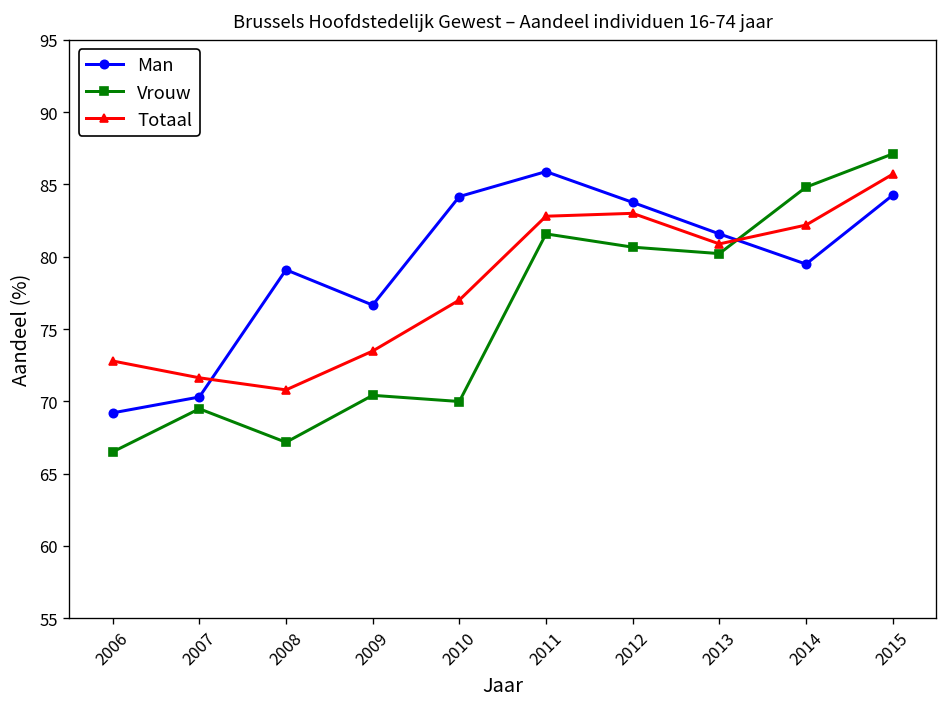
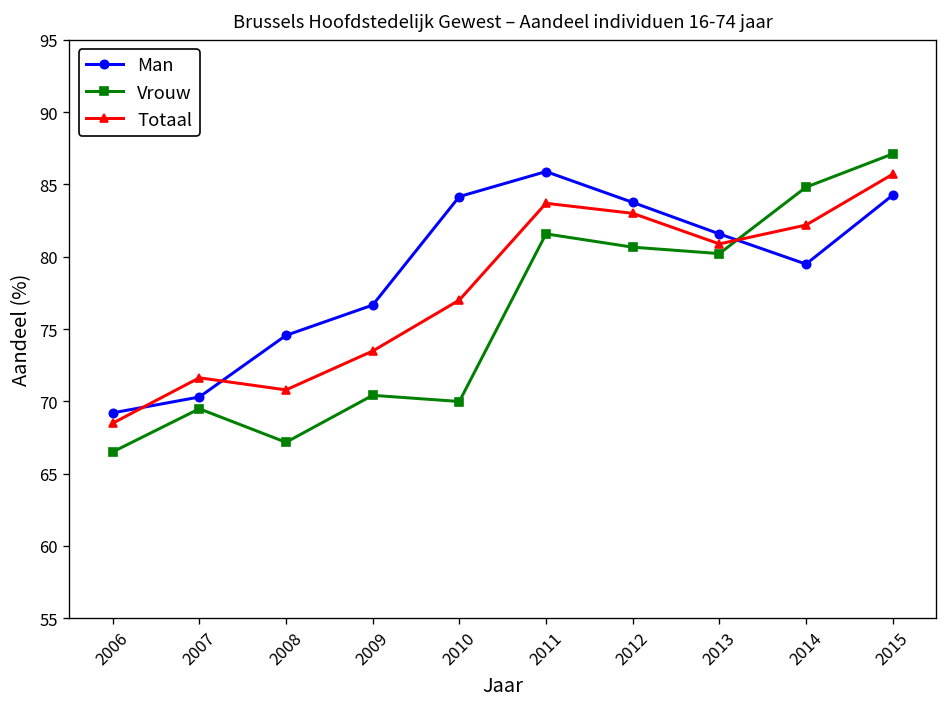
  {
    "Man": {
      "2006": 69.2,
      "2007": 70.3,
-     "2008": 79.1,
+     "2008": 74.6,
      "2009": 76.7,
      "2010": 84.2,
      "2011": 85.9,
      "2012": 83.8,
      "2013": 81.6,
      "2014": 79.5,
      "2015": 84.3
    },
    "Vrouw": {
      "2006": 66.5,
      "2007": 69.5,
      "2008": 67.2,
      "2009": 70.4,
      "2010": 70.0,
      "2011": 81.6,
      "2012": 80.7,
      "2013": 80.2,
      "2014": 84.8,
      "2015": 87.1
    },
    "Totaal": {
-     "2006": 72.8,
+     "2006": 68.5,
      "2007": 71.6,
      "2008": 70.8,
      "2009": 73.5,
      "2010": 77.0,
-     "2011": 82.8,
+     "2011": 83.7,
      "2012": 83.0,
      "2013": 80.9,
      "2014": 82.2,
      "2015": 85.7
    }
  }
